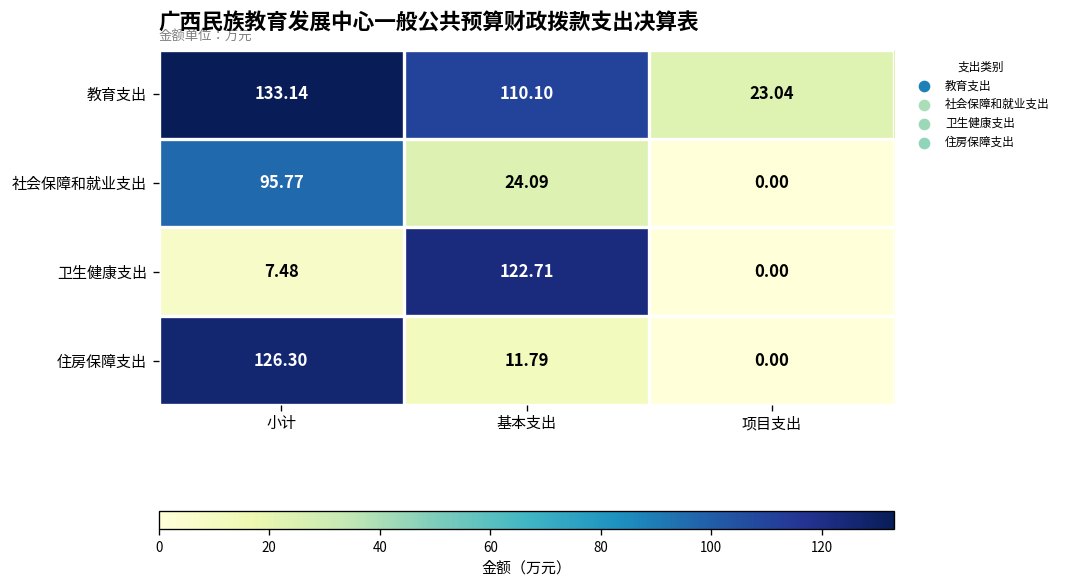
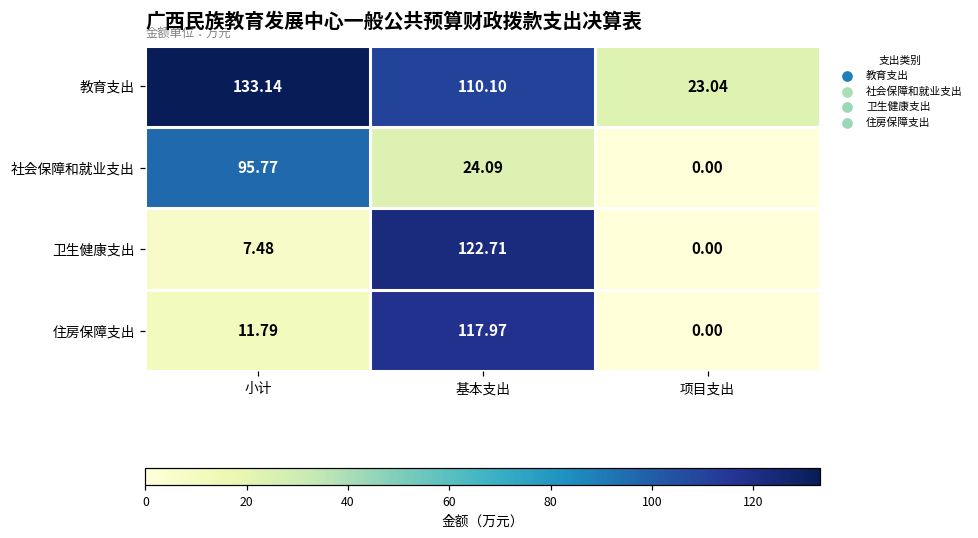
  {
    "教育支出": {
      "小计": 133.14,
      "基本支出": 110.10,
      "项目支出": 23.04
    },
    "社会保障和就业支出": {
      "小计": 95.77,
      "基本支出": 24.09,
      "项目支出": 0.00
    },
    "卫生健康支出": {
      "小计": 7.48,
      "基本支出": 122.71,
      "项目支出": 0.00
    },
    "住房保障支出": {
-     "小计": 126.30,
-     "基本支出": 11.79,
+     "小计": 11.79,
+     "基本支出": 117.97,
      "项目支出": 0.00
    }
  }
